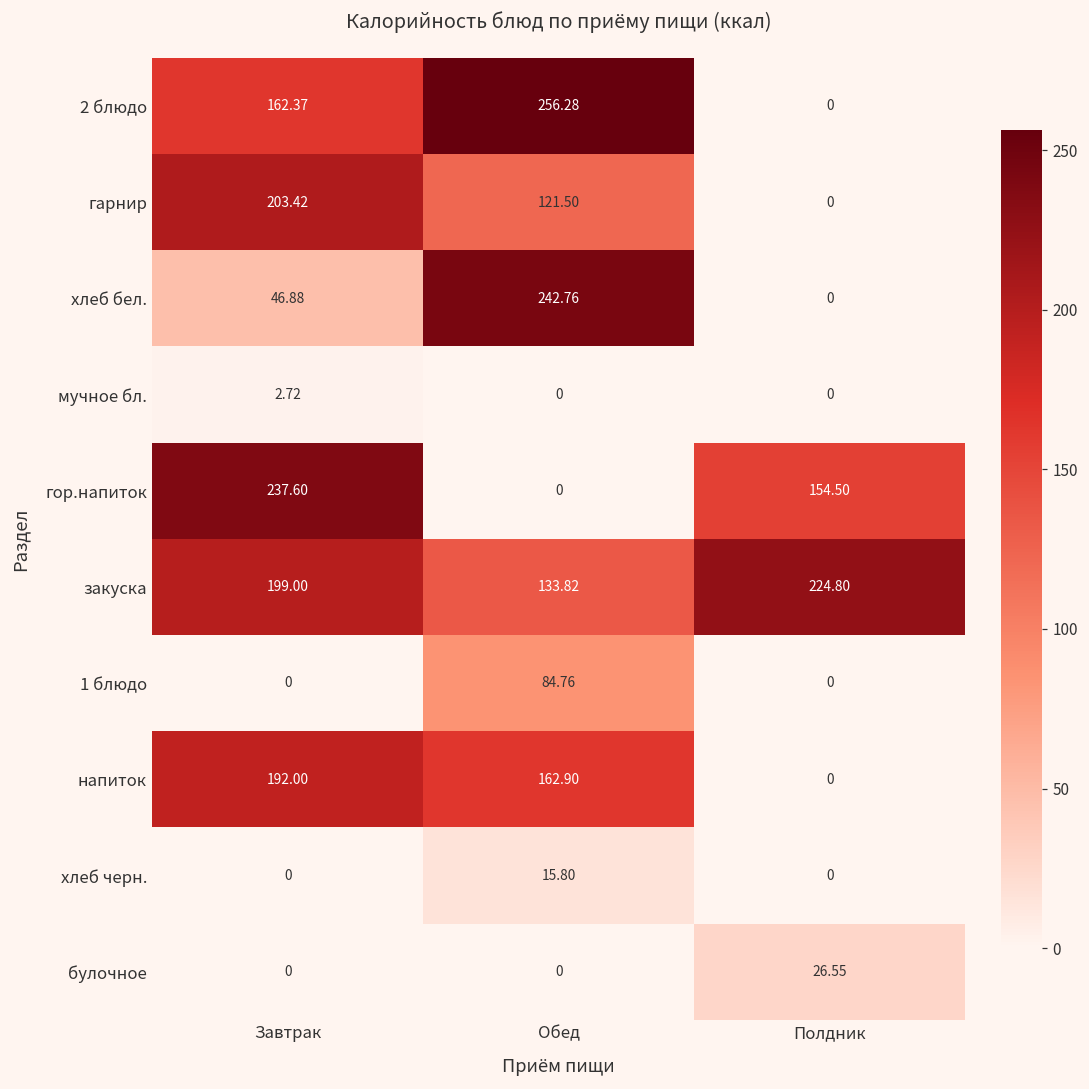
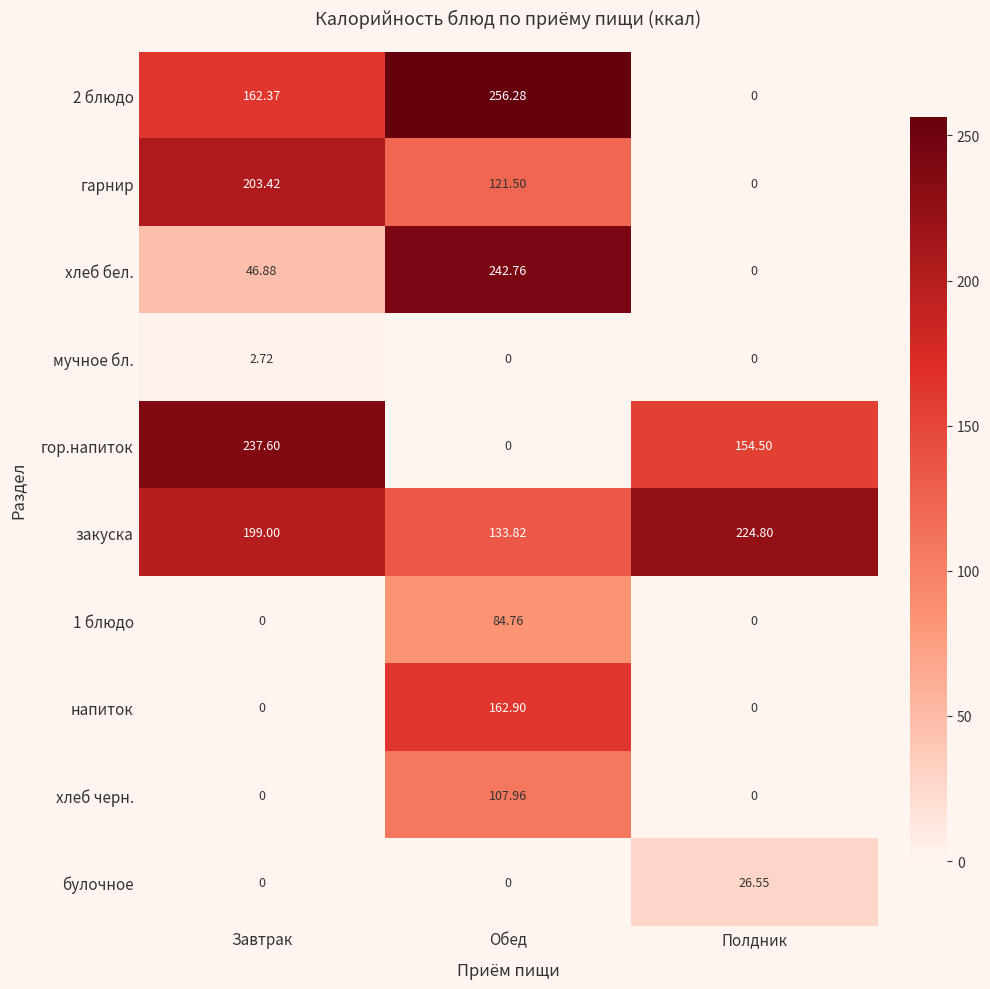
  {
    "2 блюдо": {
      "Завтрак": 162.37,
      "Обед": 256.28,
      "Полдник": 0
    },
    "гарнир": {
      "Завтрак": 203.42,
      "Обед": 121.50,
      "Полдник": 0
    },
    "хлеб бел.": {
      "Завтрак": 46.88,
      "Обед": 242.76,
      "Полдник": 0
    },
    "мучное бл.": {
      "Завтрак": 2.72,
      "Обед": 0,
      "Полдник": 0
    },
    "гор.напиток": {
      "Завтрак": 237.60,
      "Обед": 0,
      "Полдник": 154.50
    },
    "закуска": {
      "Завтрак": 199.00,
      "Обед": 133.82,
      "Полдник": 224.80
    },
    "1 блюдо": {
      "Завтрак": 0,
      "Обед": 84.76,
      "Полдник": 0
    },
    "напиток": {
-     "Завтрак": 192.00,
+     "Завтрак": 0,
      "Обед": 162.90,
      "Полдник": 0
    },
    "хлеб черн.": {
      "Завтрак": 0,
-     "Обед": 15.80,
+     "Обед": 107.96,
      "Полдник": 0
    },
    "булочное": {
      "Завтрак": 0,
      "Обед": 0,
      "Полдник": 26.55
    }
  }
